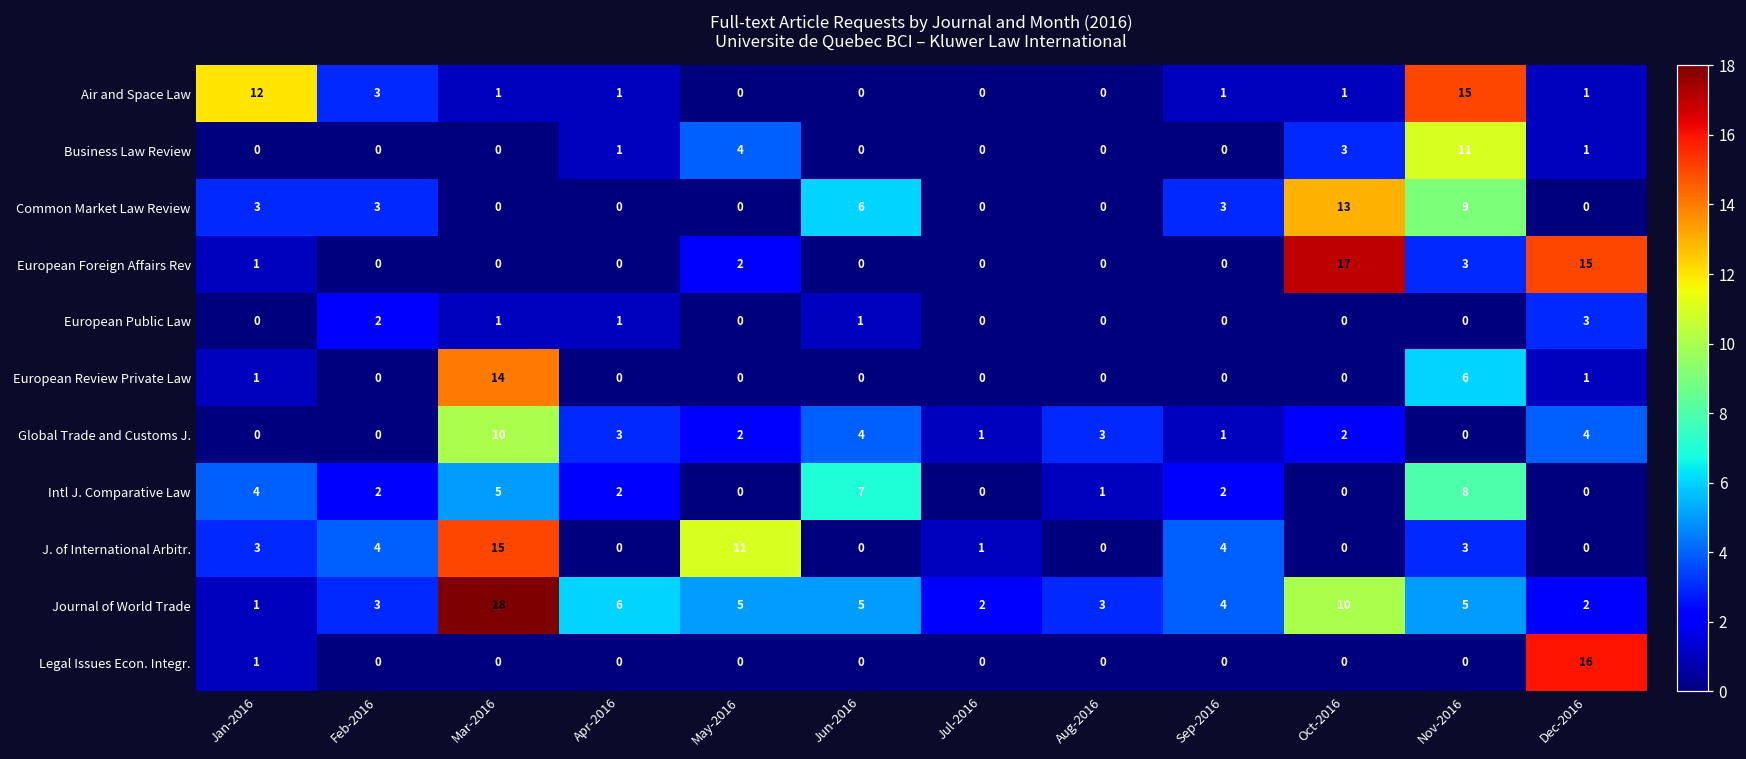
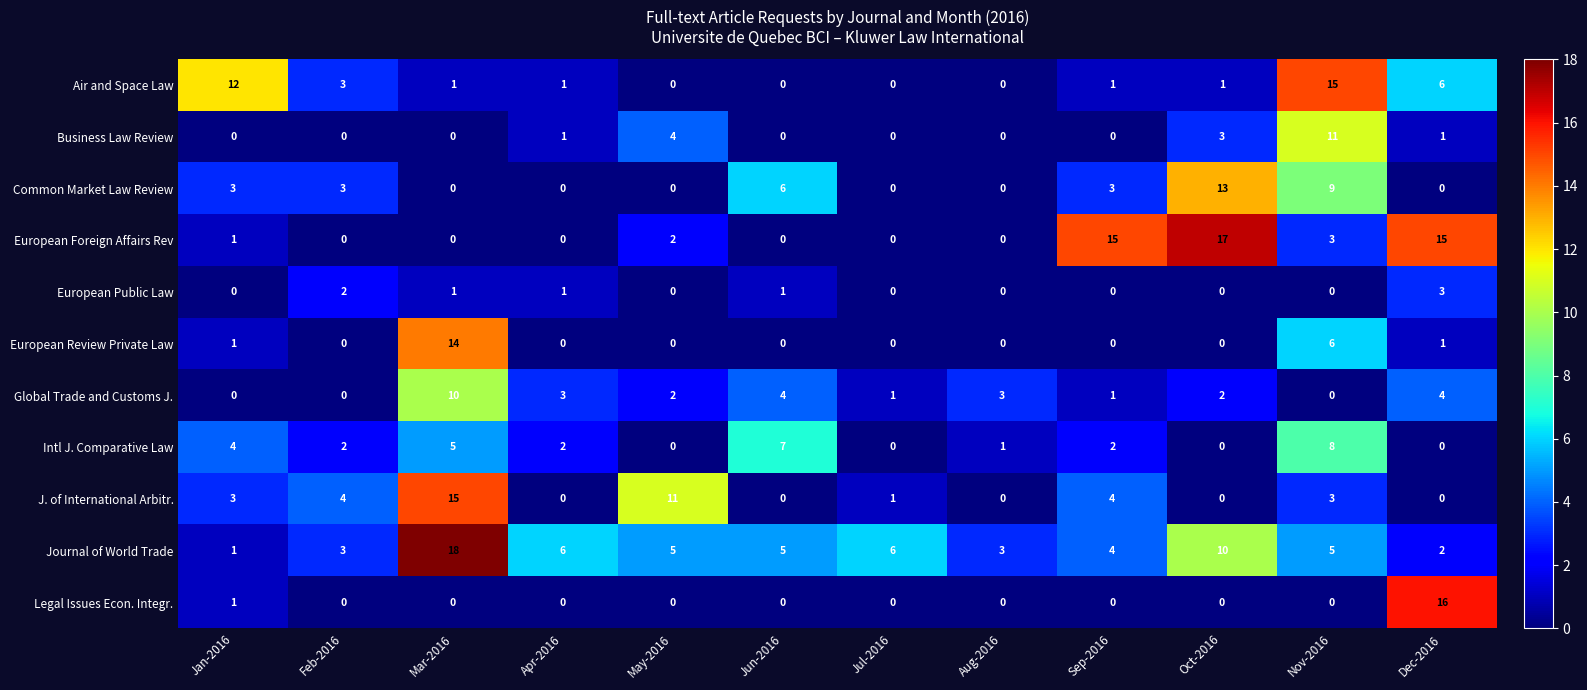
  {
    "Air and Space Law": {
      "Jan-2016": 12,
      "Feb-2016": 3,
      "Mar-2016": 1,
      "Apr-2016": 1,
      "May-2016": 0,
      "Jun-2016": 0,
      "Jul-2016": 0,
      "Aug-2016": 0,
      "Sep-2016": 1,
      "Oct-2016": 1,
      "Nov-2016": 15,
-     "Dec-2016": 1
+     "Dec-2016": 6
    },
    "Business Law Review": {
      "Jan-2016": 0,
      "Feb-2016": 0,
      "Mar-2016": 0,
      "Apr-2016": 1,
      "May-2016": 4,
      "Jun-2016": 0,
      "Jul-2016": 0,
      "Aug-2016": 0,
      "Sep-2016": 0,
      "Oct-2016": 3,
      "Nov-2016": 11,
      "Dec-2016": 1
    },
    "Common Market Law Review": {
      "Jan-2016": 3,
      "Feb-2016": 3,
      "Mar-2016": 0,
      "Apr-2016": 0,
      "May-2016": 0,
      "Jun-2016": 6,
      "Jul-2016": 0,
      "Aug-2016": 0,
      "Sep-2016": 3,
      "Oct-2016": 13,
      "Nov-2016": 9,
      "Dec-2016": 0
    },
    "European Foreign Affairs Rev": {
      "Jan-2016": 1,
      "Feb-2016": 0,
      "Mar-2016": 0,
      "Apr-2016": 0,
      "May-2016": 2,
      "Jun-2016": 0,
      "Jul-2016": 0,
      "Aug-2016": 0,
-     "Sep-2016": 0,
+     "Sep-2016": 15,
      "Oct-2016": 17,
      "Nov-2016": 3,
      "Dec-2016": 15
    },
    "European Public Law": {
      "Jan-2016": 0,
      "Feb-2016": 2,
      "Mar-2016": 1,
      "Apr-2016": 1,
      "May-2016": 0,
      "Jun-2016": 1,
      "Jul-2016": 0,
      "Aug-2016": 0,
      "Sep-2016": 0,
      "Oct-2016": 0,
      "Nov-2016": 0,
      "Dec-2016": 3
    },
    "European Review Private Law": {
      "Jan-2016": 1,
      "Feb-2016": 0,
      "Mar-2016": 14,
      "Apr-2016": 0,
      "May-2016": 0,
      "Jun-2016": 0,
      "Jul-2016": 0,
      "Aug-2016": 0,
      "Sep-2016": 0,
      "Oct-2016": 0,
      "Nov-2016": 6,
      "Dec-2016": 1
    },
    "Global Trade and Customs J.": {
      "Jan-2016": 0,
      "Feb-2016": 0,
      "Mar-2016": 10,
      "Apr-2016": 3,
      "May-2016": 2,
      "Jun-2016": 4,
      "Jul-2016": 1,
      "Aug-2016": 3,
      "Sep-2016": 1,
      "Oct-2016": 2,
      "Nov-2016": 0,
      "Dec-2016": 4
    },
    "Intl J. Comparative Law": {
      "Jan-2016": 4,
      "Feb-2016": 2,
      "Mar-2016": 5,
      "Apr-2016": 2,
      "May-2016": 0,
      "Jun-2016": 7,
      "Jul-2016": 0,
      "Aug-2016": 1,
      "Sep-2016": 2,
      "Oct-2016": 0,
      "Nov-2016": 8,
      "Dec-2016": 0
    },
    "J. of International Arbitr.": {
      "Jan-2016": 3,
      "Feb-2016": 4,
      "Mar-2016": 15,
      "Apr-2016": 0,
      "May-2016": 11,
      "Jun-2016": 0,
      "Jul-2016": 1,
      "Aug-2016": 0,
      "Sep-2016": 4,
      "Oct-2016": 0,
      "Nov-2016": 3,
      "Dec-2016": 0
    },
    "Journal of World Trade": {
      "Jan-2016": 1,
      "Feb-2016": 3,
      "Mar-2016": 18,
      "Apr-2016": 6,
      "May-2016": 5,
      "Jun-2016": 5,
-     "Jul-2016": 2,
+     "Jul-2016": 6,
      "Aug-2016": 3,
      "Sep-2016": 4,
      "Oct-2016": 10,
      "Nov-2016": 5,
      "Dec-2016": 2
    },
    "Legal Issues Econ. Integr.": {
      "Jan-2016": 1,
      "Feb-2016": 0,
      "Mar-2016": 0,
      "Apr-2016": 0,
      "May-2016": 0,
      "Jun-2016": 0,
      "Jul-2016": 0,
      "Aug-2016": 0,
      "Sep-2016": 0,
      "Oct-2016": 0,
      "Nov-2016": 0,
      "Dec-2016": 16
    }
  }
